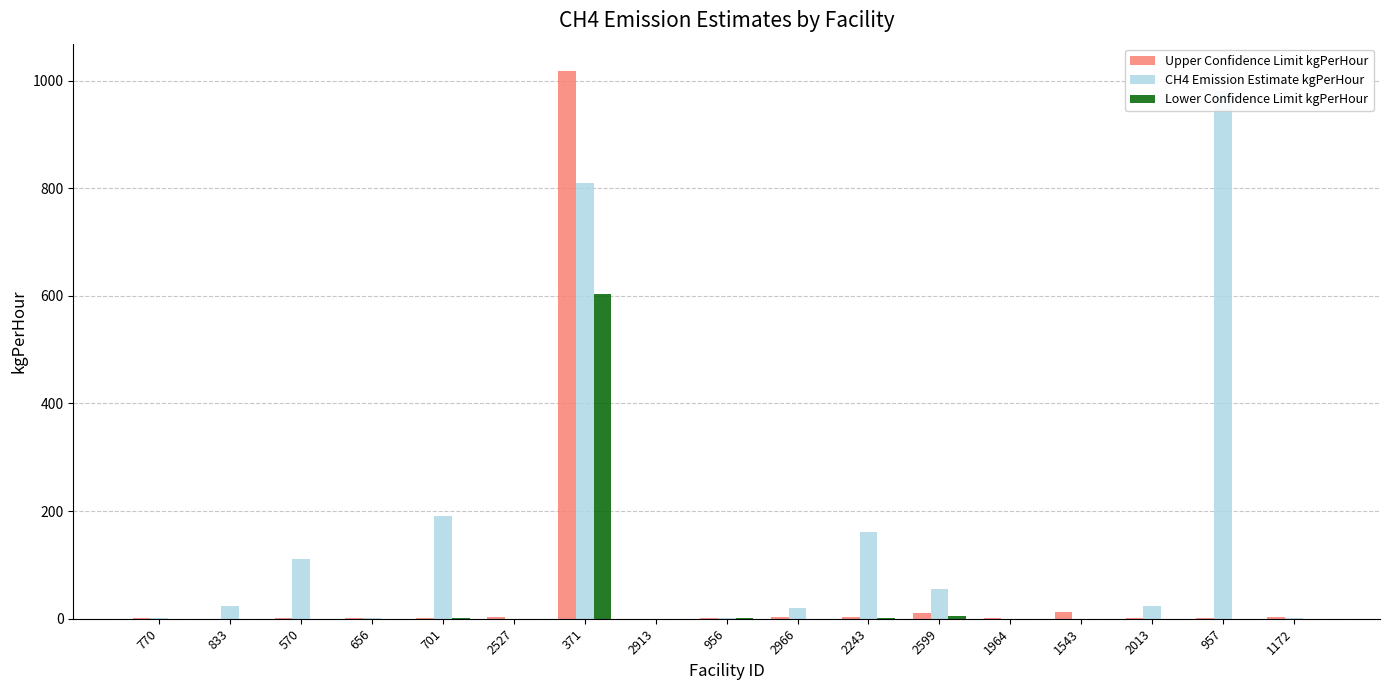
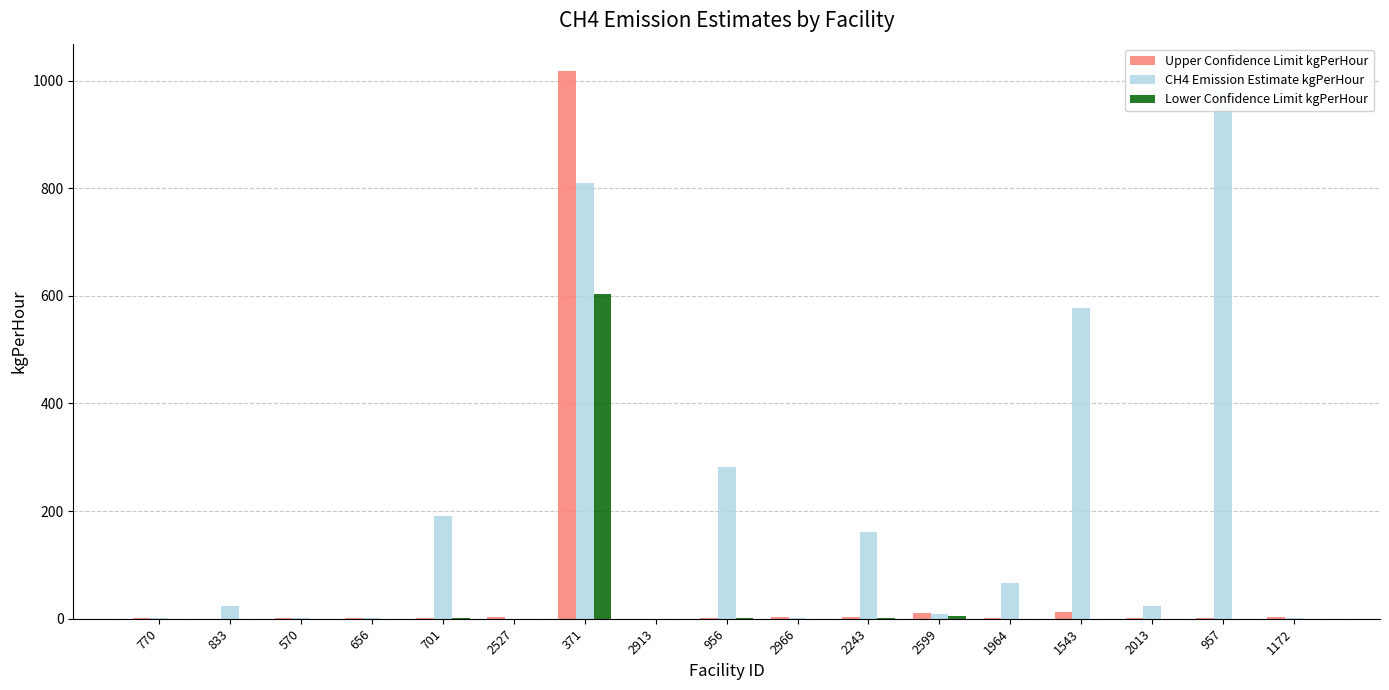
  {
    "Upper Confidence Limit kgPerHour": {
      "371": 1020,
      "2599": 10,
      "1543": 10
    },
    "CH4 Emission Estimate kgPerHour": {
      "833": 20,
-     "570": 110,
+     "570": 0,
      "701": 190,
      "2527": 0,
      "371": 810,
-     "956": 0,
-     "2966": 20,
+     "956": 280,
+     "2966": 0,
      "2243": 160,
-     "2599": 60,
-     "1964": 0,
-     "1543": 0,
+     "2599": 10,
+     "1964": 70,
+     "1543": 580,
      "2013": 20
    },
    "Lower Confidence Limit kgPerHour": {
      "770": 0,
      "833": 0,
      "656": 0,
      "2527": 0,
      "371": 600,
      "2599": 10,
      "1543": 0,
      "2013": 0,
      "1172": 0
    }
  }
